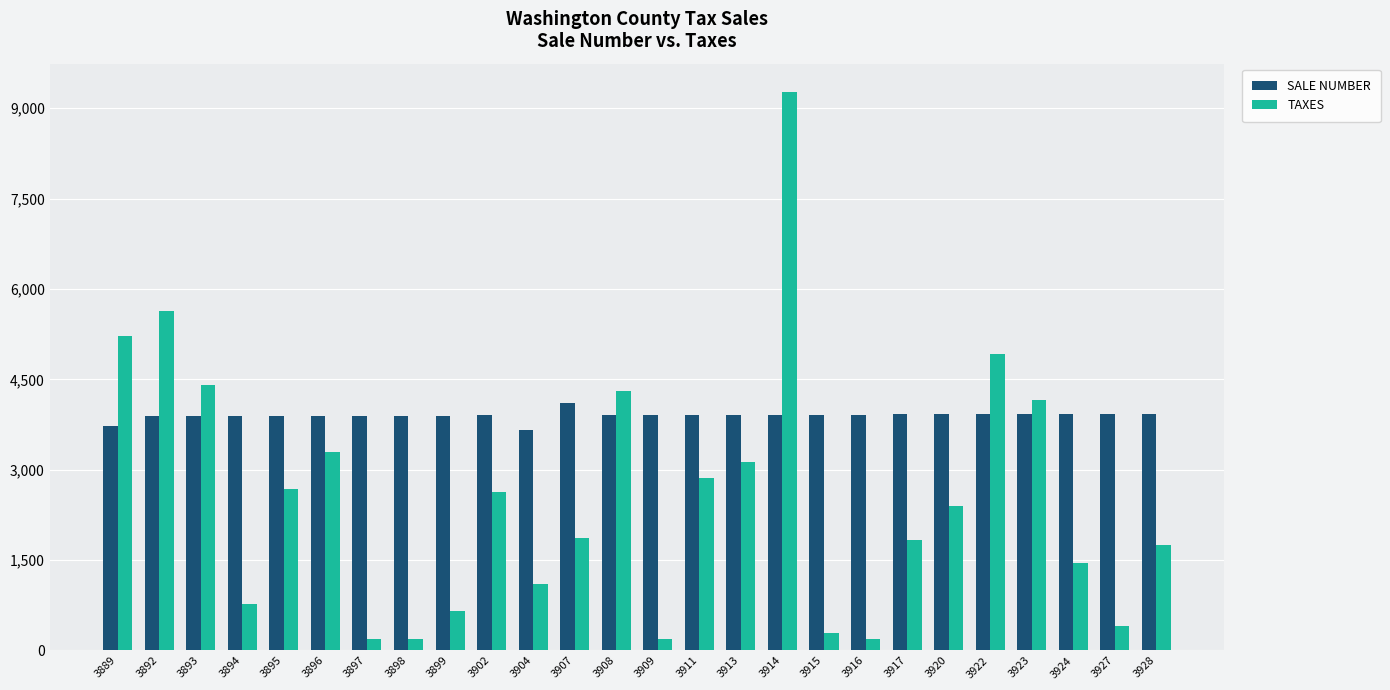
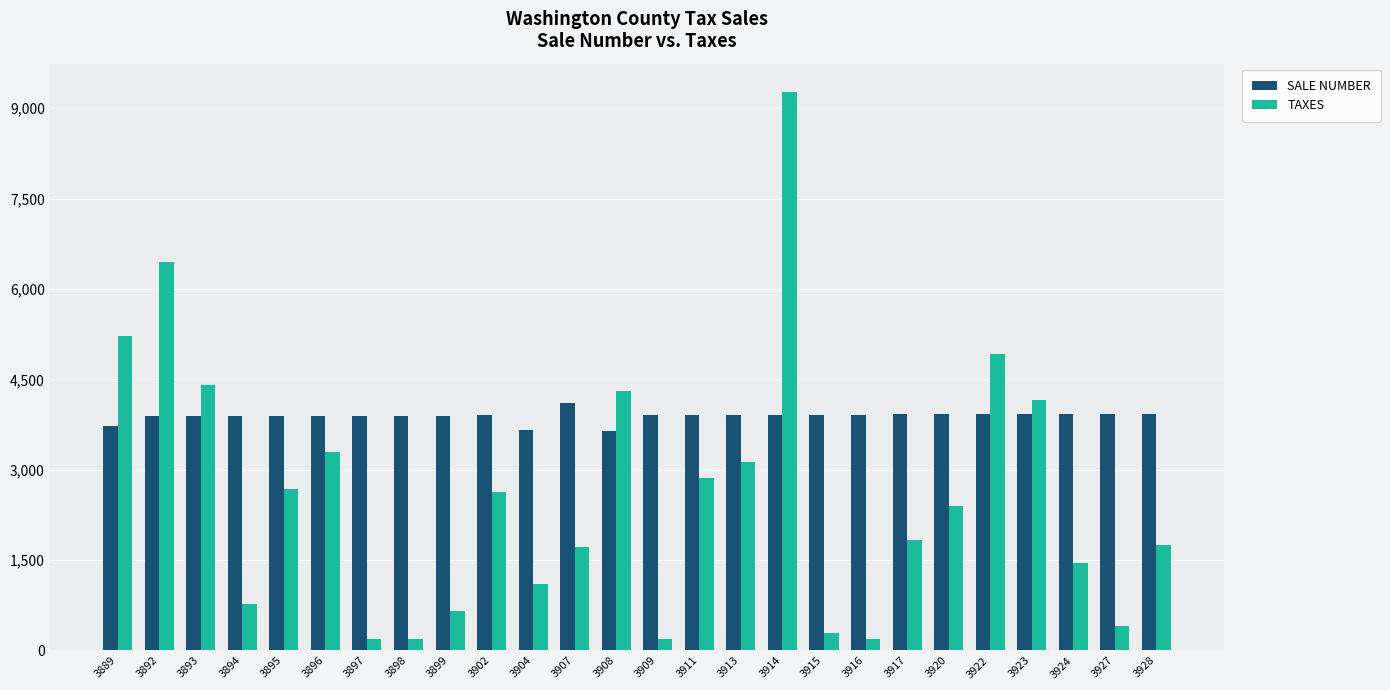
  {
    "SALE NUMBER": {
      "3889": "3,700",
      "3892": "3,900",
      "3893": "3,900",
      "3894": "3,900",
      "3895": "3,900",
      "3896": "3,900",
      "3897": "3,900",
      "3898": "3,900",
      "3899": "3,900",
      "3902": "3,900",
      "3904": "3,700",
      "3907": "4,100",
-     "3908": "3,900",
+     "3908": "3,600",
      "3909": "3,900",
      "3911": "3,900",
      "3913": "3,900",
      "3914": "3,900",
      "3915": "3,900",
      "3916": "3,900",
      "3917": "3,900",
      "3920": "3,900",
      "3922": "3,900",
      "3923": "3,900",
      "3924": "3,900",
      "3927": "3,900",
      "3928": "3,900"
    },
    "TAXES": {
      "3889": "5,200",
-     "3892": "5,600",
+     "3892": "6,400",
      "3893": "4,400",
      "3894": "800",
      "3895": "2,700",
      "3896": "3,300",
      "3897": "200",
      "3898": "200",
      "3899": "700",
      "3902": "2,600",
      "3904": "1,100",
-     "3907": "1,900",
+     "3907": "1,700",
      "3908": "4,300",
      "3909": "200",
      "3911": "2,900",
      "3913": "3,100",
      "3914": "9,300",
      "3915": "300",
      "3916": "200",
      "3917": "1,800",
      "3920": "2,400",
      "3922": "4,900",
      "3923": "4,100",
      "3924": "1,500",
      "3927": "400",
      "3928": "1,800"
    }
  }
